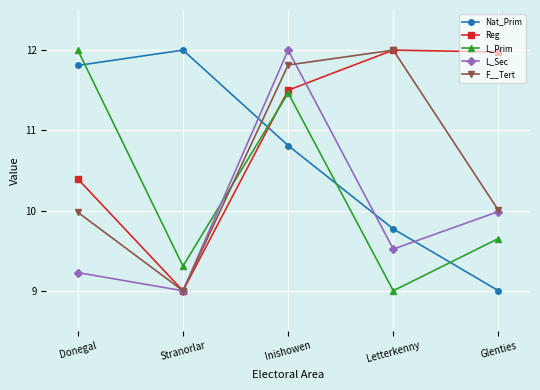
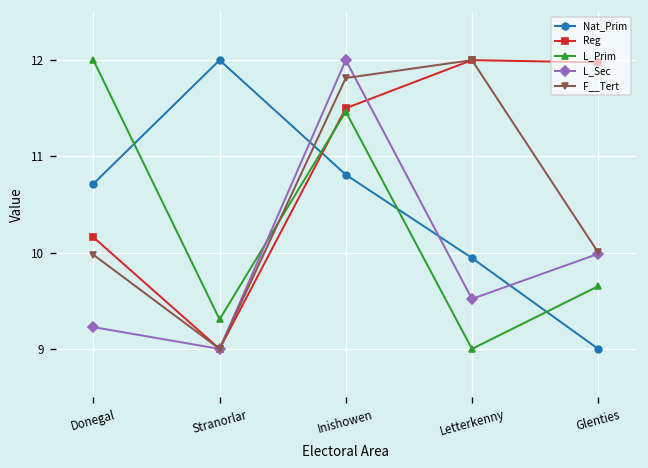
  {
    "Nat_Prim": {
-     "Donegal": 11.8,
+     "Donegal": 10.7,
      "Stranorlar": 12.0,
      "Inishowen": 10.8,
-     "Letterkenny": 9.8,
+     "Letterkenny": 9.9,
      "Glenties": 9.0
    },
    "Reg": {
-     "Donegal": 10.4,
+     "Donegal": 10.2,
      "Inishowen": 11.5
    },
    "L_Prim": {
      "Donegal": 12.0,
      "Stranorlar": 9.3,
      "Inishowen": 11.5,
      "Letterkenny": 9.0,
      "Glenties": 9.7
    },
    "L_Sec": {
      "Donegal": 9.2,
      "Inishowen": 12.0,
      "Letterkenny": 9.5
    },
    "F__Tert": {
      "Donegal": 10.0,
      "Inishowen": 11.8
    }
  }
